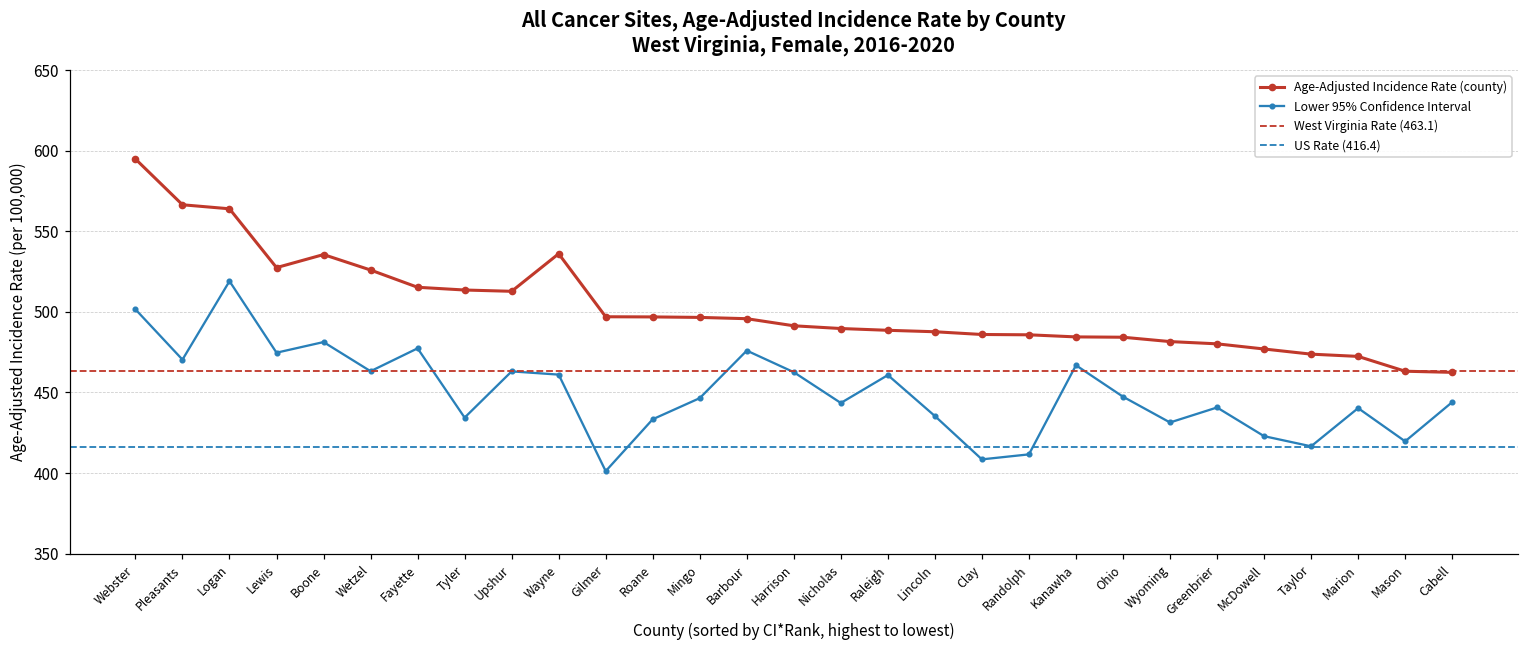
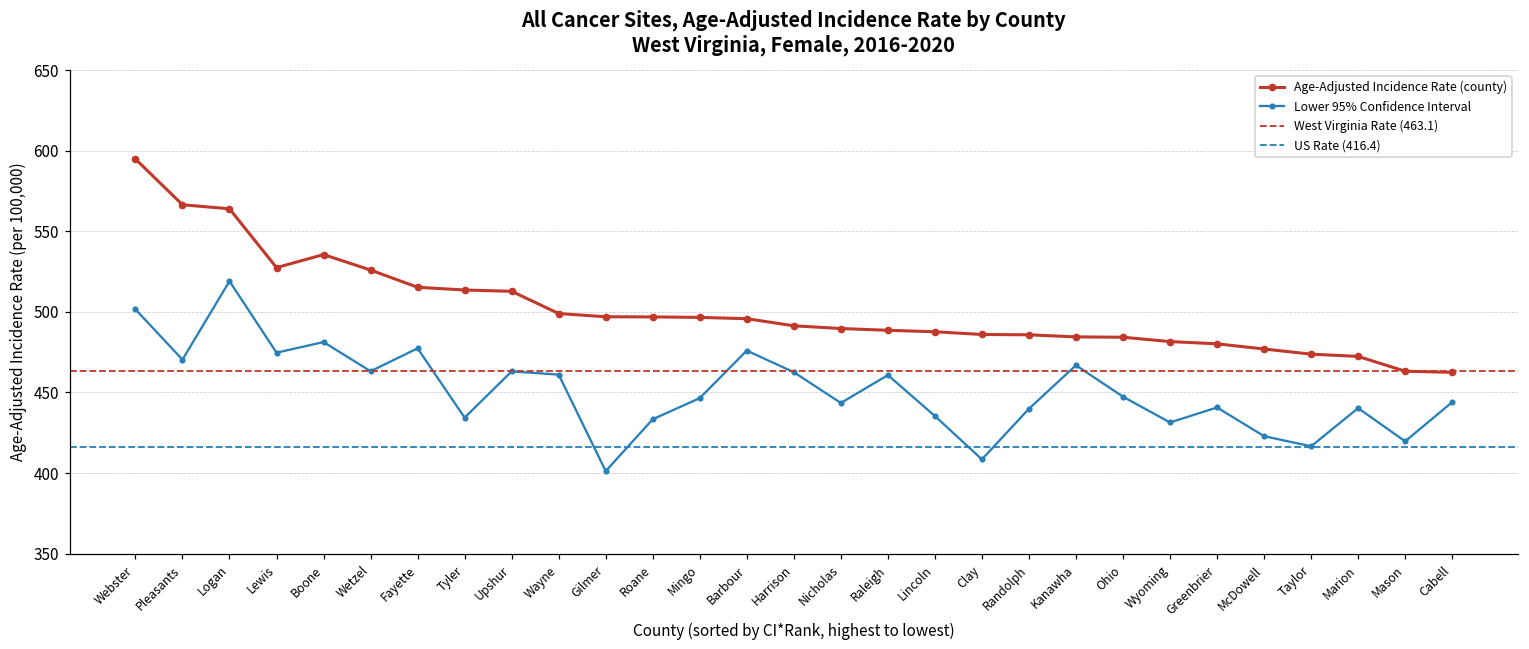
  {
    "Age-Adjusted Incidence Rate (county)": {
      "Webster": 595,
      "Pleasants": 567,
      "Logan": 564,
      "Lewis": 528,
      "Boone": 536,
      "Wetzel": 526,
      "Fayette": 515,
      "Tyler": 514,
      "Upshur": 513,
-     "Wayne": 536,
+     "Wayne": 499,
      "Gilmer": 497,
      "Roane": 497,
      "Mingo": 497,
      "Barbour": 496,
      "Harrison": 491,
      "Nicholas": 490,
      "Raleigh": 489,
      "Lincoln": 488,
      "Clay": 486,
      "Randolph": 486,
      "Kanawha": 485,
      "Ohio": 484,
      "Wyoming": 482,
      "Greenbrier": 480,
      "McDowell": 477,
      "Taylor": 474,
      "Marion": 472,
      "Mason": 463,
      "Cabell": 463
    },
    "Lower 95% Confidence Interval": {
      "Webster": 502,
      "Pleasants": 470,
      "Logan": 519,
      "Lewis": 475,
      "Boone": 481,
      "Wetzel": 463,
      "Fayette": 477,
      "Tyler": 434,
      "Upshur": 463,
      "Wayne": 461,
      "Gilmer": 401,
      "Roane": 433,
      "Mingo": 447,
      "Barbour": 476,
      "Harrison": 463,
      "Nicholas": 444,
      "Raleigh": 461,
      "Lincoln": 435,
      "Clay": 409,
-     "Randolph": 412,
+     "Randolph": 440,
      "Kanawha": 467,
      "Ohio": 447,
      "Wyoming": 431,
      "Greenbrier": 441,
      "McDowell": 423,
      "Taylor": 417,
      "Marion": 440,
      "Mason": 420,
      "Cabell": 444
    }
  }
